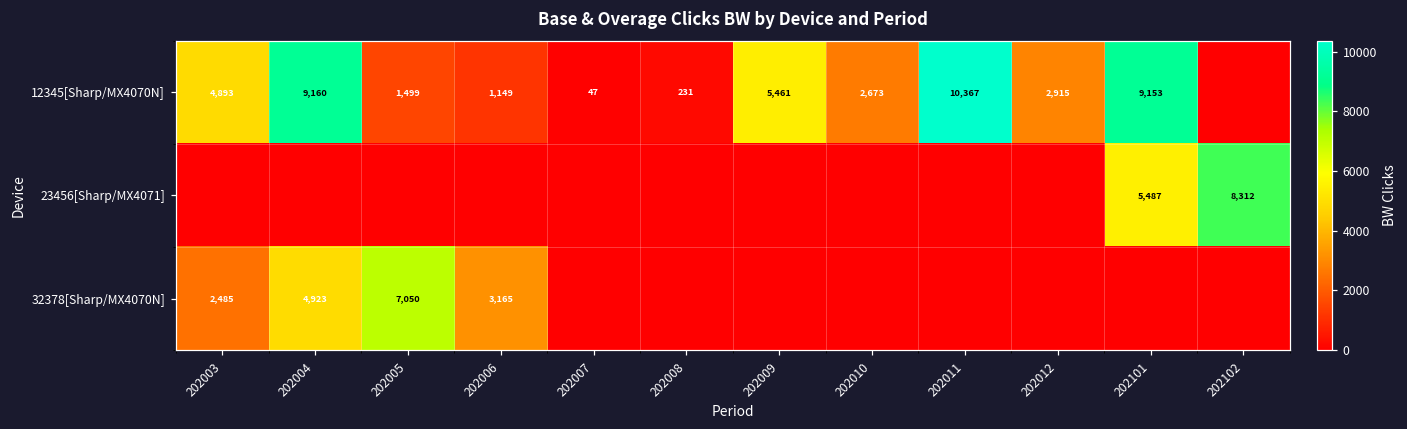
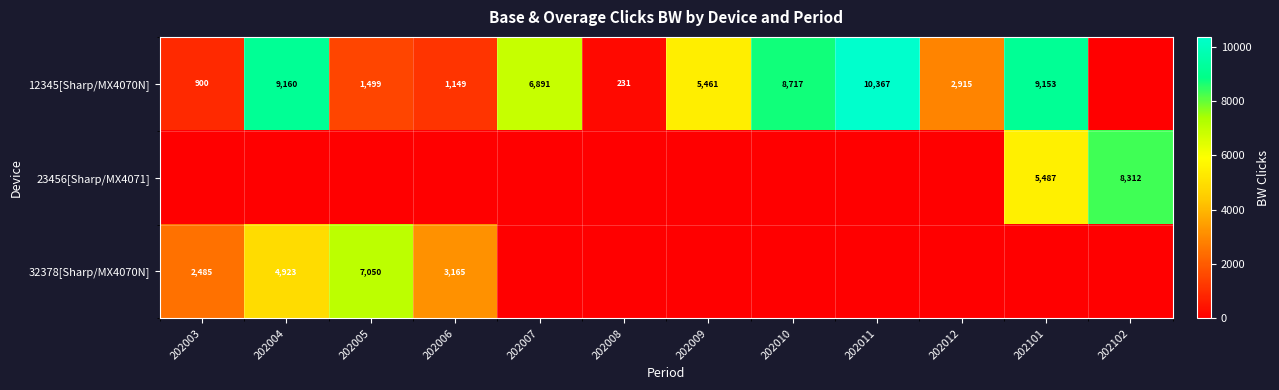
  {
    "12345[Sharp/MX4070N]": {
-     "202003": "4,893",
+     "202003": "900",
      "202004": "9,160",
      "202005": "1,499",
      "202006": "1,149",
-     "202007": "47",
+     "202007": "6,891",
      "202008": "231",
      "202009": "5,461",
-     "202010": "2,673",
+     "202010": "8,717",
      "202011": "10,367",
      "202012": "2,915",
      "202101": "9,153"
    },
    "23456[Sharp/MX4071]": {
      "202101": "5,487",
      "202102": "8,312"
    },
    "32378[Sharp/MX4070N]": {
      "202003": "2,485",
      "202004": "4,923",
      "202005": "7,050",
      "202006": "3,165"
    }
  }
